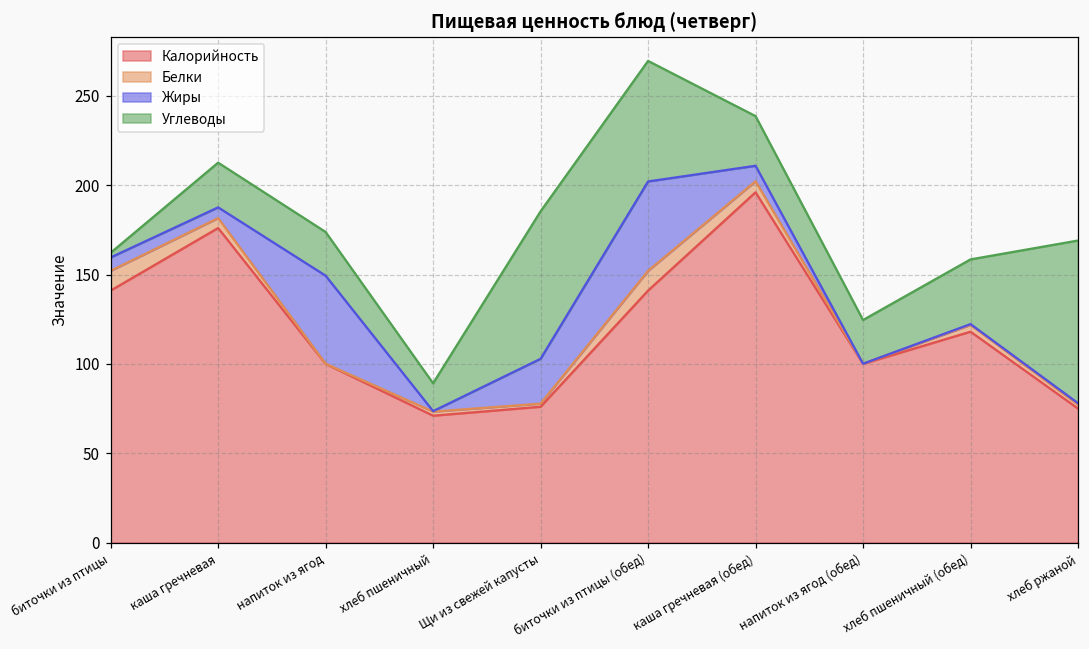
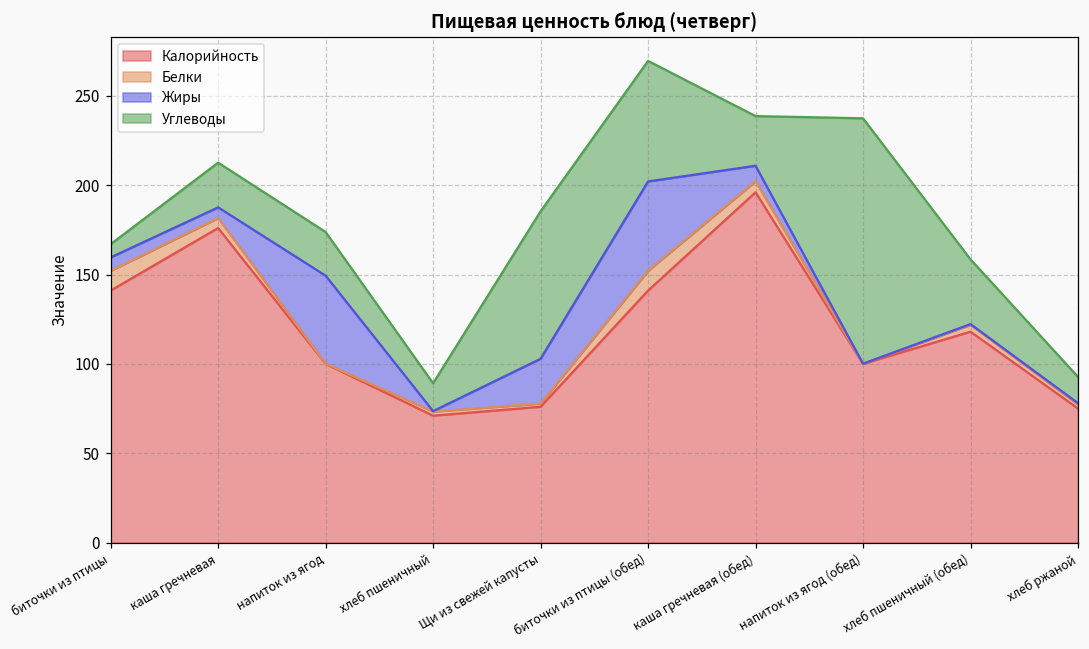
  {
    "Жиры": {
      "биточки из птицы": 7,
      "каша гречневая": 6,
      "напиток из ягод": 49,
      "Щи из свежей капусты": 25,
      "биточки из птицы (обед)": 50,
      "каша гречневая (обед)": 9
    },
    "Углеводы": {
-     "биточки из птицы": 3,
+     "биточки из птицы": 7,
      "каша гречневая": 25,
      "напиток из ягод": 24,
      "хлеб пшеничный": 16,
      "Щи из свежей капусты": 83,
      "биточки из птицы (обед)": 67,
      "каша гречневая (обед)": 28,
-     "напиток из ягод (обед)": 24,
+     "напиток из ягод (обед)": 137,
      "хлеб пшеничный (обед)": 36,
-     "хлеб ржаной": 91
+     "хлеб ржаной": 15
    }
  }
